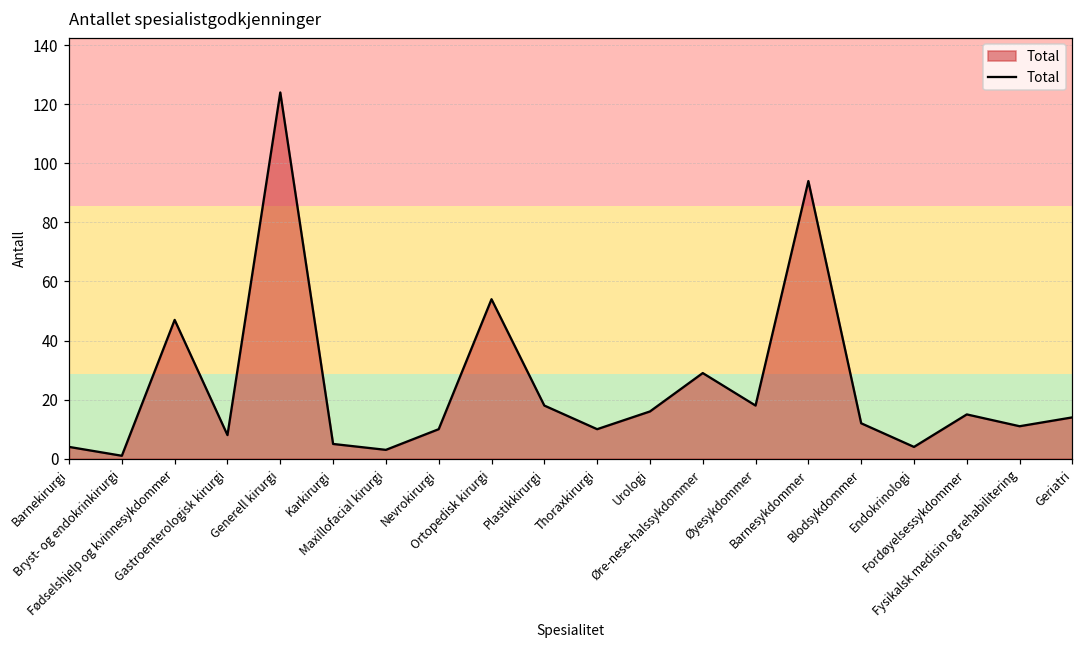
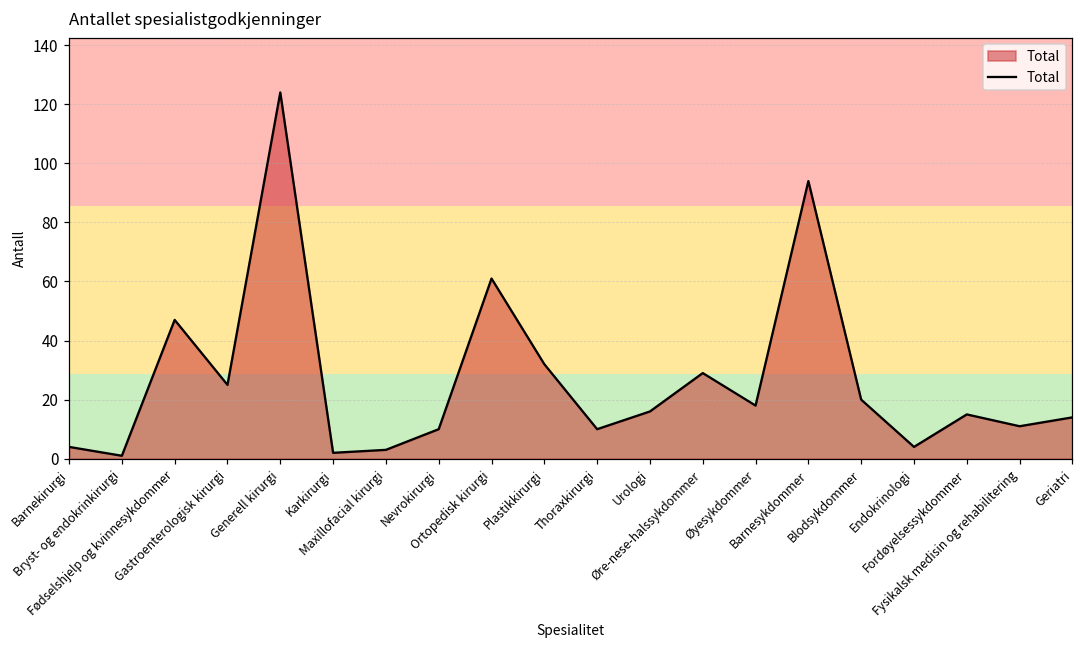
  {
    "Barnekirurgi": 4,
    "Bryst- og endokrinkirurgi": 1,
    "Fødselshjelp og kvinnesykdommer": 47,
-   "Gastroenterologisk kirurgi": 8,
+   "Gastroenterologisk kirurgi": 25,
    "Generell kirurgi": 124,
-   "Karkirurgi": 5,
+   "Karkirurgi": 2,
    "Maxillofacial kirurgi": 3,
    "Nevrokirurgi": 10,
-   "Ortopedisk kirurgi": 54,
-   "Plastikkirurgi": 18,
+   "Ortopedisk kirurgi": 61,
+   "Plastikkirurgi": 32,
    "Thoraxkirurgi": 10,
    "Urologi": 16,
    "Øre-nese-halssykdommer": 29,
    "Øyesykdommer": 18,
    "Barnesykdommer": 94,
-   "Blodsykdommer": 12,
+   "Blodsykdommer": 20,
    "Endokrinologi": 4,
    "Fordøyelsessykdommer": 15,
    "Fysikalsk medisin og rehabilitering": 11,
    "Geriatri": 14
  }
